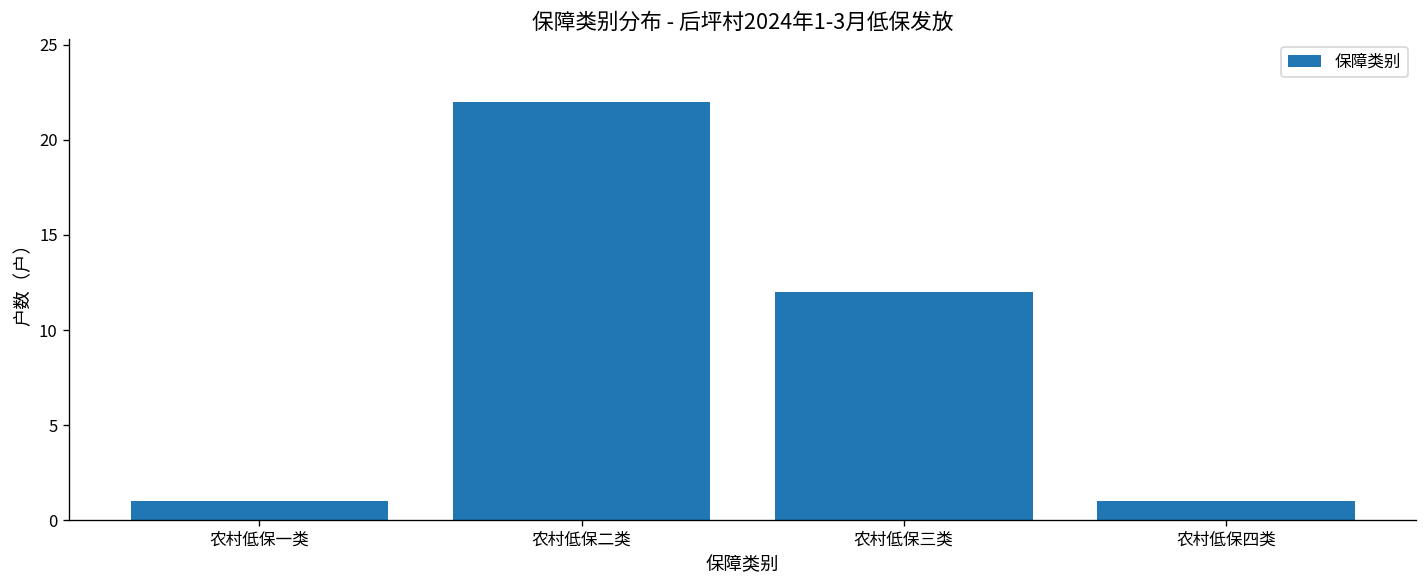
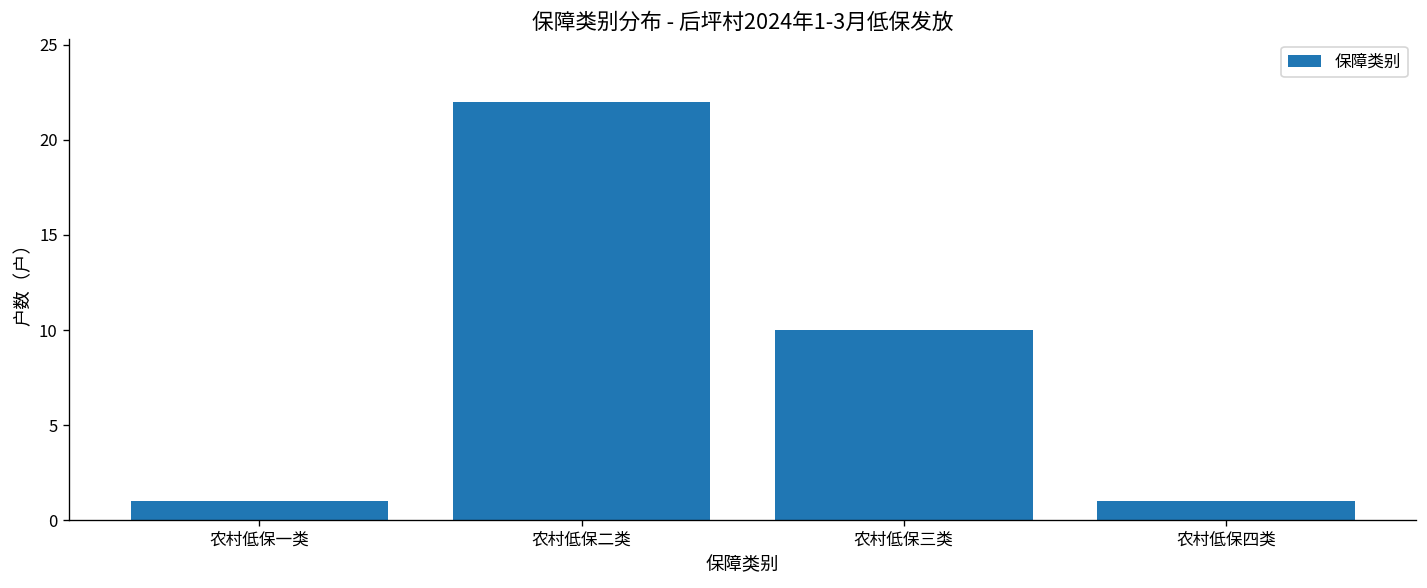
  {
    "农村低保一类": 1,
    "农村低保二类": 22,
-   "农村低保三类": 12,
+   "农村低保三类": 10,
    "农村低保四类": 1
  }
